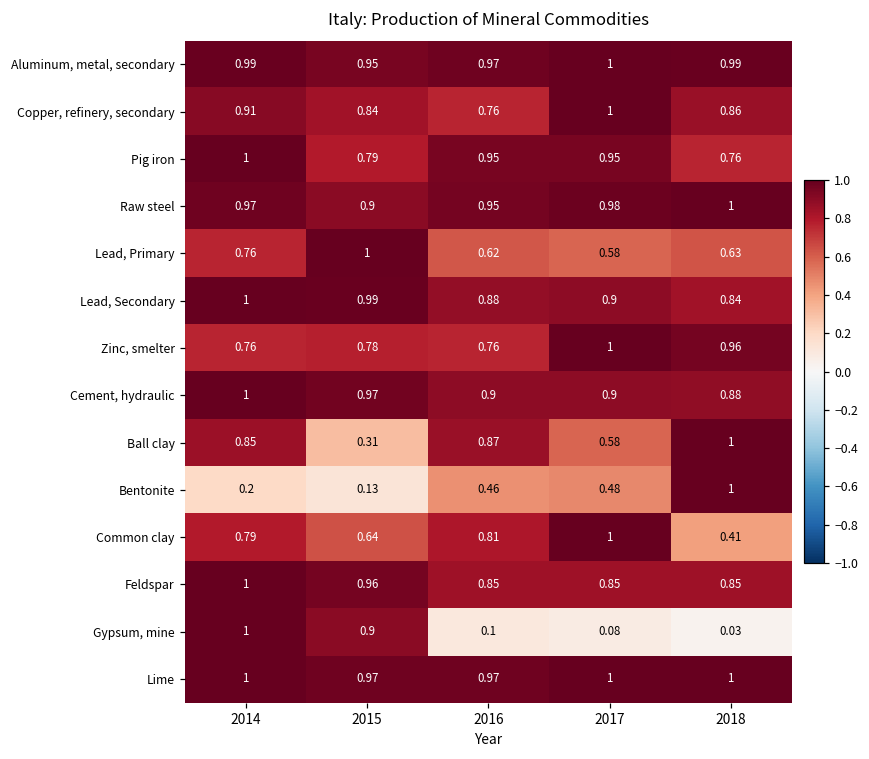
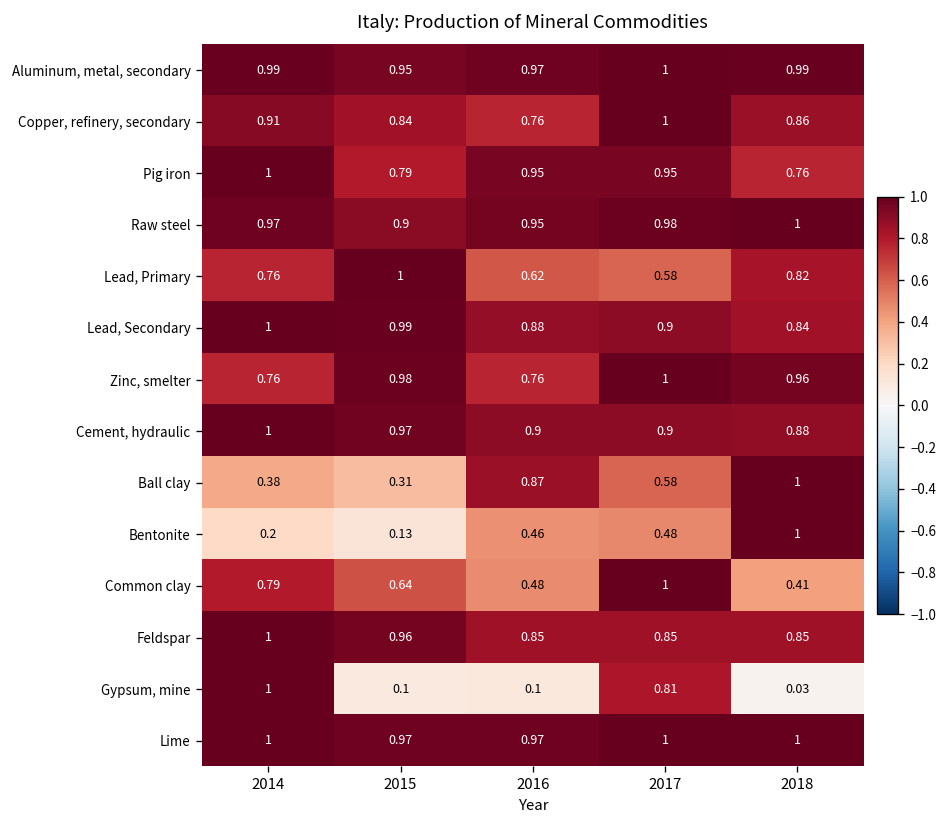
  {
    "Aluminum, metal, secondary": {
      "2014": 0.99,
      "2015": 0.95,
      "2016": 0.97,
      "2017": 1,
      "2018": 0.99
    },
    "Copper, refinery, secondary": {
      "2014": 0.91,
      "2015": 0.84,
      "2016": 0.76,
      "2017": 1,
      "2018": 0.86
    },
    "Pig iron": {
      "2014": 1,
      "2015": 0.79,
      "2016": 0.95,
      "2017": 0.95,
      "2018": 0.76
    },
    "Raw steel": {
      "2014": 0.97,
      "2015": 0.9,
      "2016": 0.95,
      "2017": 0.98,
      "2018": 1
    },
    "Lead, Primary": {
      "2014": 0.76,
      "2015": 1,
      "2016": 0.62,
      "2017": 0.58,
-     "2018": 0.63
+     "2018": 0.82
    },
    "Lead, Secondary": {
      "2014": 1,
      "2015": 0.99,
      "2016": 0.88,
      "2017": 0.9,
      "2018": 0.84
    },
    "Zinc, smelter": {
      "2014": 0.76,
-     "2015": 0.78,
+     "2015": 0.98,
      "2016": 0.76,
      "2017": 1,
      "2018": 0.96
    },
    "Cement, hydraulic": {
      "2014": 1,
      "2015": 0.97,
      "2016": 0.9,
      "2017": 0.9,
      "2018": 0.88
    },
    "Ball clay": {
-     "2014": 0.85,
+     "2014": 0.38,
      "2015": 0.31,
      "2016": 0.87,
      "2017": 0.58,
      "2018": 1
    },
    "Bentonite": {
      "2014": 0.2,
      "2015": 0.13,
      "2016": 0.46,
      "2017": 0.48,
      "2018": 1
    },
    "Common clay": {
      "2014": 0.79,
      "2015": 0.64,
-     "2016": 0.81,
+     "2016": 0.48,
      "2017": 1,
      "2018": 0.41
    },
    "Feldspar": {
      "2014": 1,
      "2015": 0.96,
      "2016": 0.85,
      "2017": 0.85,
      "2018": 0.85
    },
    "Gypsum, mine": {
      "2014": 1,
-     "2015": 0.9,
+     "2015": 0.1,
      "2016": 0.1,
-     "2017": 0.08,
+     "2017": 0.81,
      "2018": 0.03
    },
    "Lime": {
      "2014": 1,
      "2015": 0.97,
      "2016": 0.97,
      "2017": 1,
      "2018": 1
    }
  }
